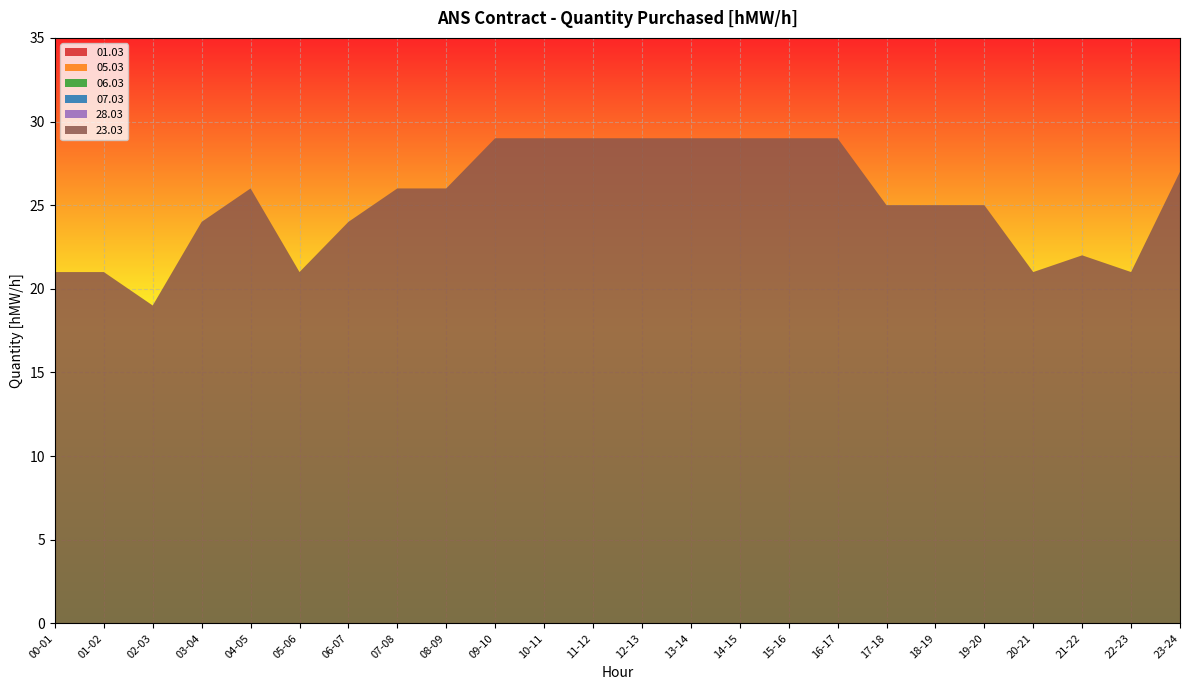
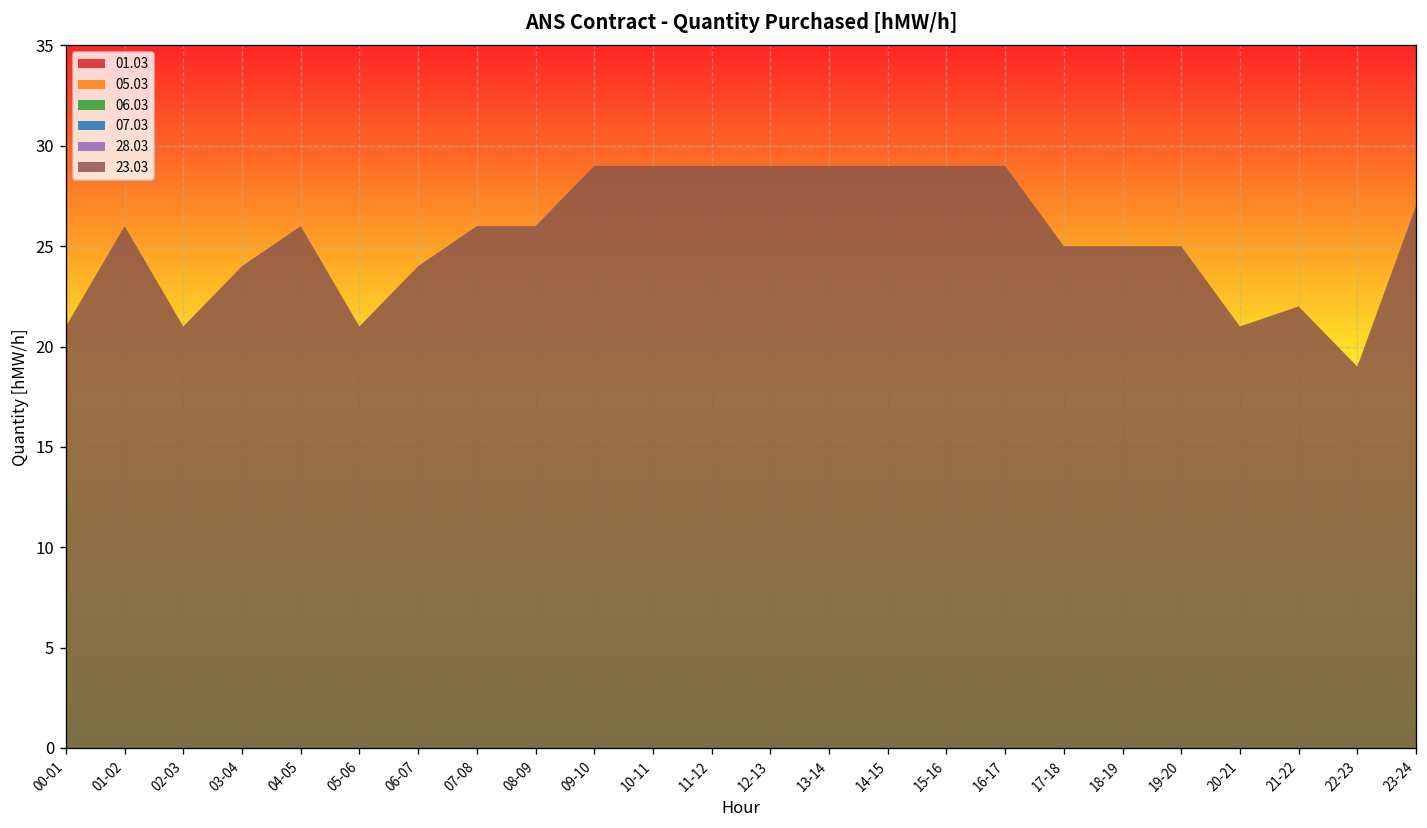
  {
    "28.03": {
      "00-01": 0,
      "01-02": 0,
      "02-03": 0,
      "03-04": 0,
      "04-05": 0,
      "05-06": 0,
      "06-07": 0,
      "07-08": 0,
      "08-09": 0,
      "09-10": 0,
      "10-11": 0,
      "11-12": 0,
      "12-13": 0,
      "13-14": 0,
      "14-15": 0,
      "15-16": 0,
      "16-17": 0,
      "17-18": 0,
      "18-19": 0,
      "19-20": 0,
      "20-21": 0,
      "21-22": 0,
      "22-23": 0,
      "23-24": 0
    },
    "23.03": {
      "00-01": 21,
-     "01-02": 21,
-     "02-03": 19,
+     "01-02": 26,
+     "02-03": 21,
      "03-04": 24,
      "04-05": 26,
      "05-06": 21,
      "06-07": 24,
      "07-08": 26,
      "08-09": 26,
      "09-10": 29,
      "10-11": 29,
      "11-12": 29,
      "12-13": 29,
      "13-14": 29,
      "14-15": 29,
      "15-16": 29,
      "16-17": 29,
      "17-18": 25,
      "18-19": 25,
      "19-20": 25,
      "20-21": 21,
      "21-22": 22,
-     "22-23": 21,
+     "22-23": 19,
      "23-24": 27
    }
  }
